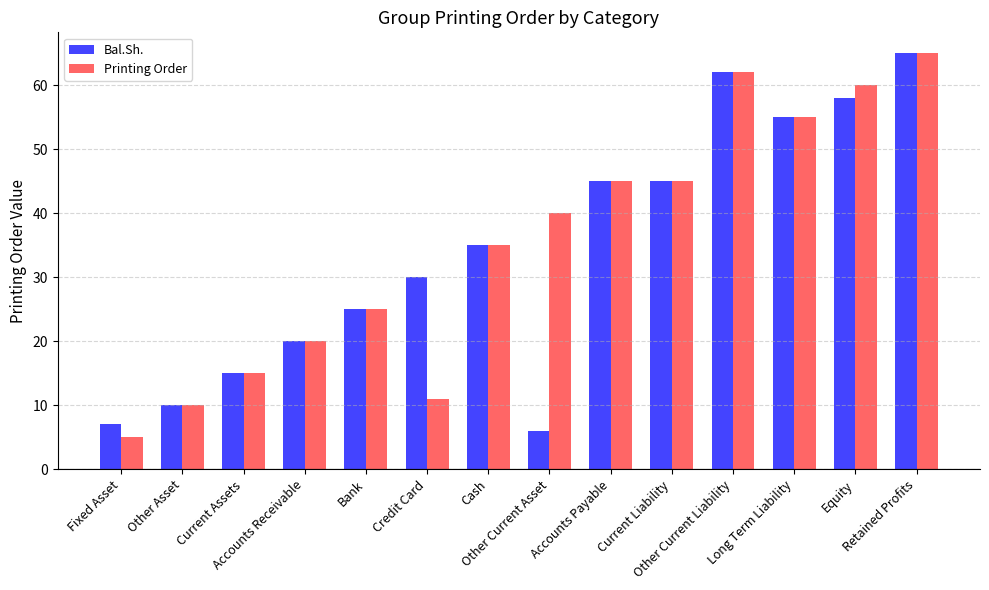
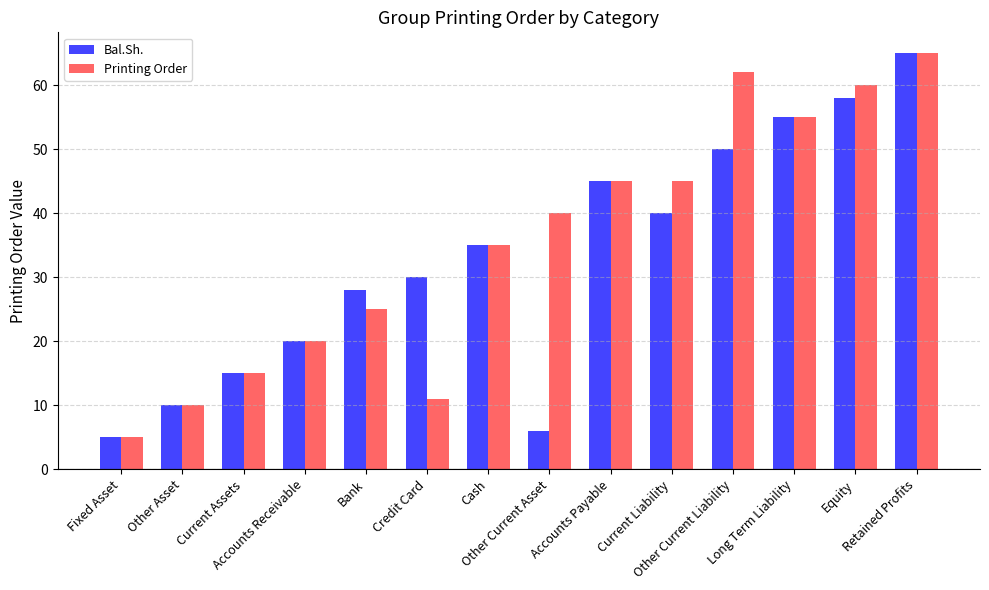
  {
    "Bal.Sh.": {
-     "Fixed Asset": 7,
+     "Fixed Asset": 5,
      "Other Asset": 10,
      "Current Assets": 15,
      "Accounts Receivable": 20,
-     "Bank": 25,
+     "Bank": 28,
      "Credit Card": 30,
      "Cash": 35,
      "Other Current Asset": 6,
      "Accounts Payable": 45,
-     "Current Liability": 45,
-     "Other Current Liability": 62,
+     "Current Liability": 40,
+     "Other Current Liability": 50,
      "Long Term Liability": 55,
      "Equity": 58,
      "Retained Profits": 65
    },
    "Printing Order": {
      "Fixed Asset": 5,
      "Other Asset": 10,
      "Current Assets": 15,
      "Accounts Receivable": 20,
      "Bank": 25,
      "Credit Card": 11,
      "Cash": 35,
      "Other Current Asset": 40,
      "Accounts Payable": 45,
      "Current Liability": 45,
      "Other Current Liability": 62,
      "Long Term Liability": 55,
      "Equity": 60,
      "Retained Profits": 65
    }
  }
